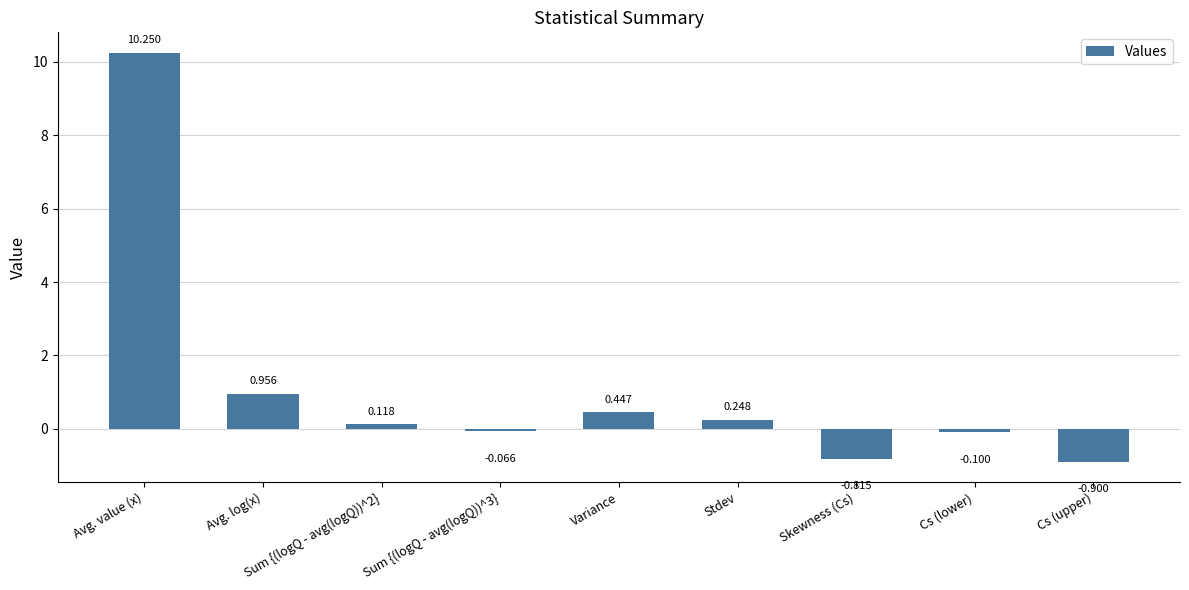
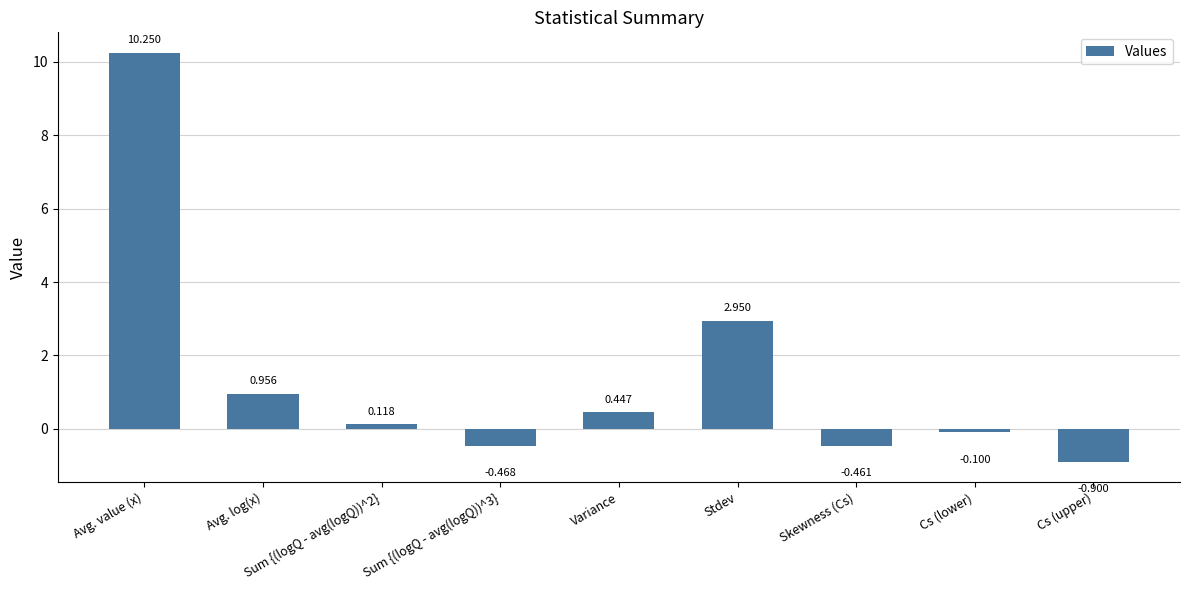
  {
    "Avg. value (x)": 10.250,
    "Avg. log(x)": 0.956,
    "Sum {(logQ - avg(logQ))^2}": 0.118,
-   "Sum {(logQ - avg(logQ))^3}": -0.066,
+   "Sum {(logQ - avg(logQ))^3}": -0.468,
    "Variance": 0.447,
-   "Stdev": 0.248,
-   "Skewness (Cs)": -0.815,
+   "Stdev": 2.950,
+   "Skewness (Cs)": -0.461,
    "Cs (lower)": -0.100,
    "Cs (upper)": -0.900
  }
